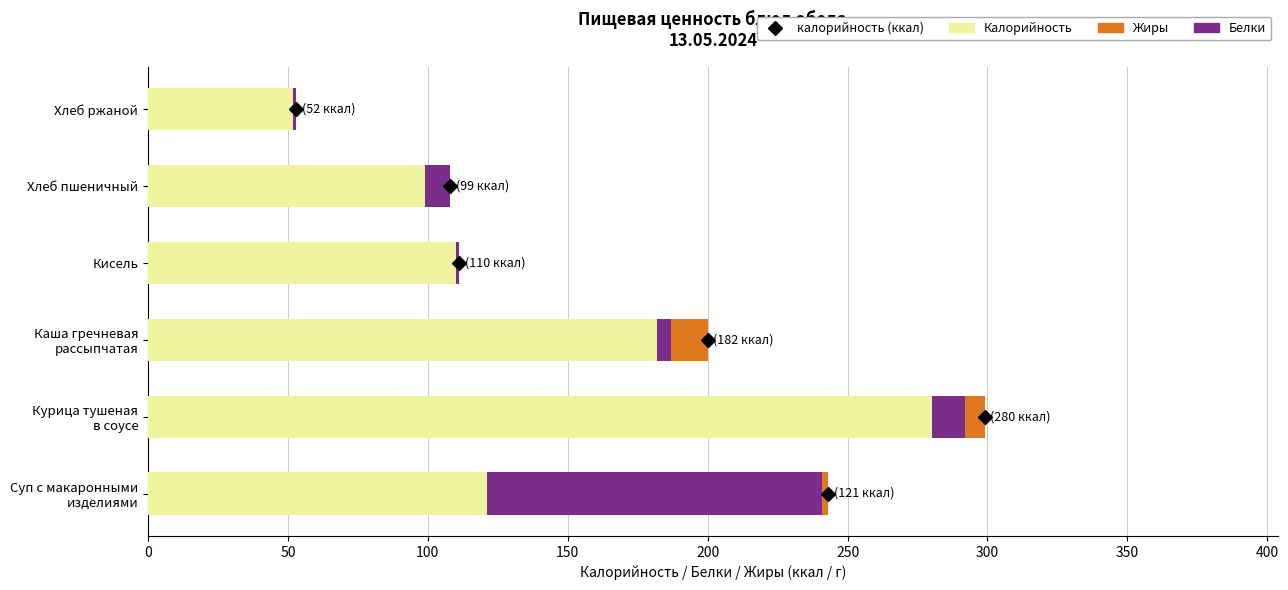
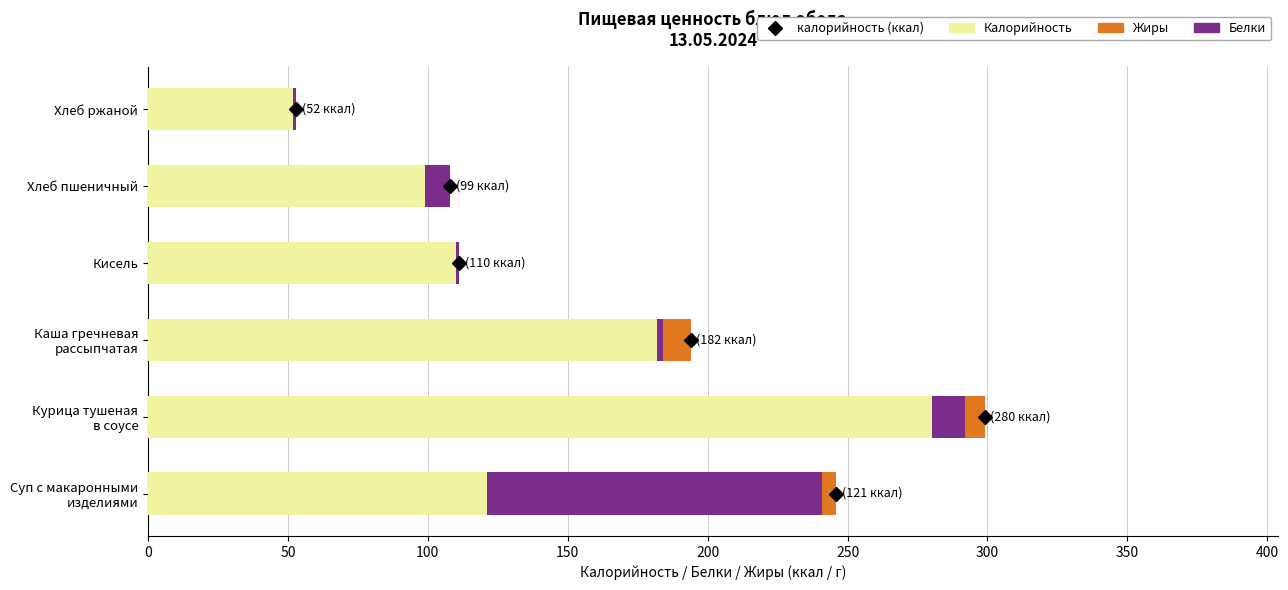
  {
    "Калорийность": {
      "Хлеб ржаной": "(52 ккал)",
      "Кисель": "(110 ккал)"
    },
    "Белки": {
      "Кисель": "1",
-     "Каша гречневая рассыпчатая": "5",
+     "Каша гречневая рассыпчатая": "2",
      "Курица тушеная в соусе": "12",
      "Суп с макаронными изделиями": "120"
    },
    "Жиры": {
-     "Каша гречневая рассыпчатая": "13",
-     "Суп с макаронными изделиями": "2"
+     "Каша гречневая рассыпчатая": "10",
+     "Суп с макаронными изделиями": "5"
    }
  }
